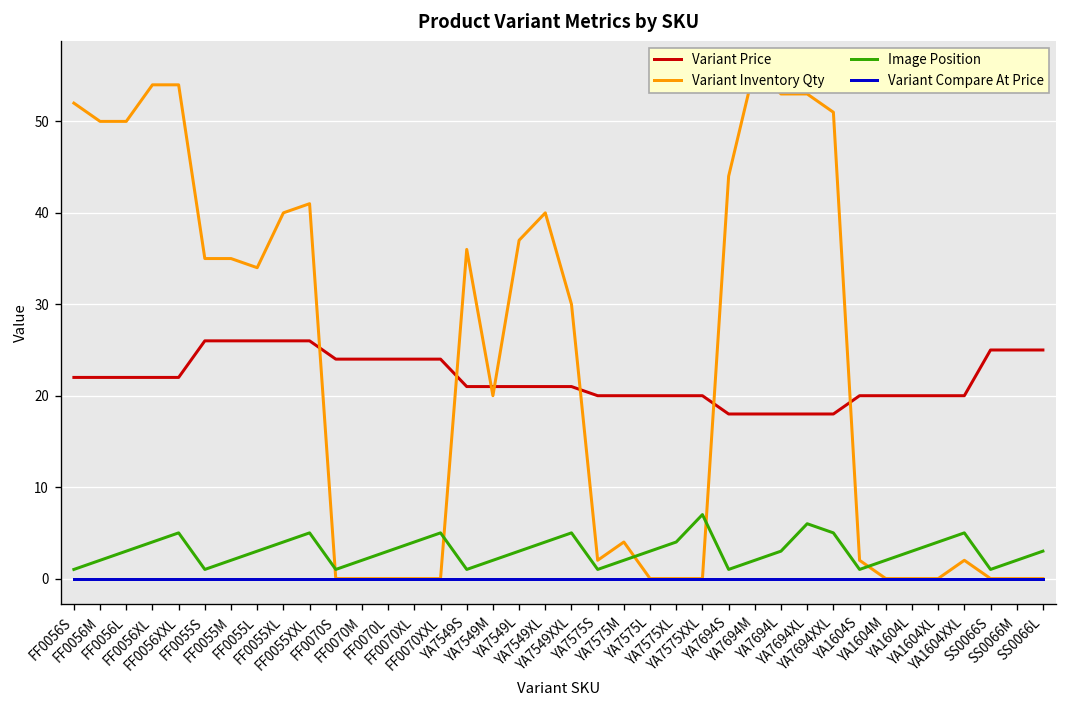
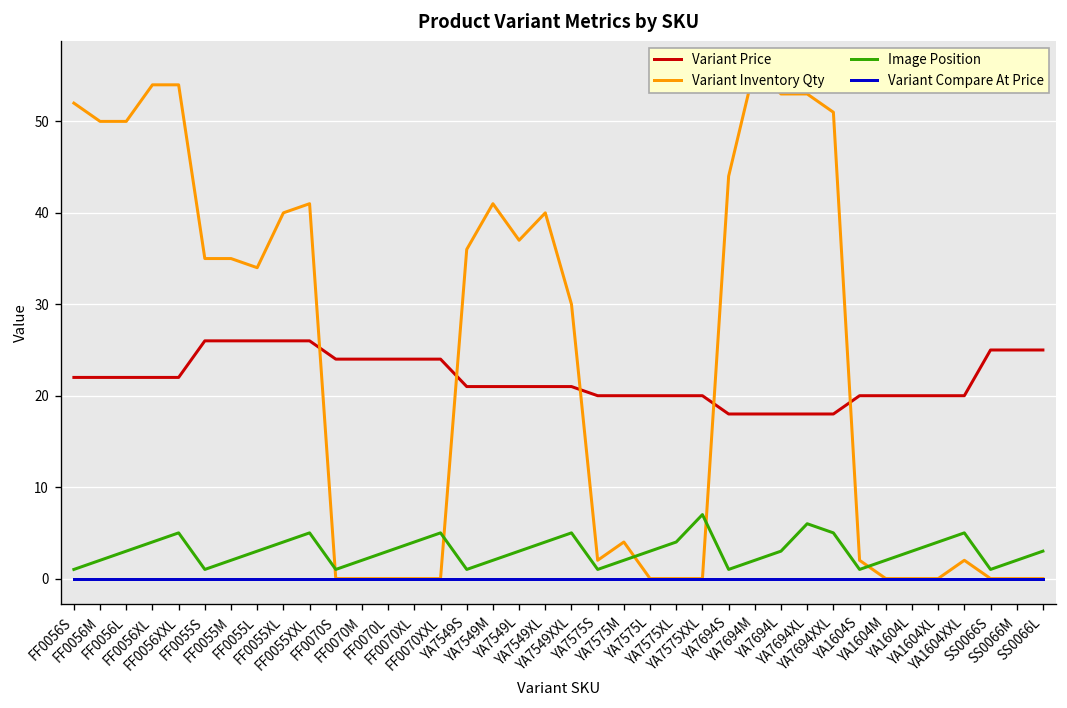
  {
    "Variant Price": {
      "FF0056S": 22,
      "FF0056M": 22,
      "FF0056L": 22,
      "FF0056XL": 22,
      "FF0056XXL": 22,
      "FF0055S": 26,
      "FF0055M": 26,
      "FF0055L": 26,
      "FF0055XL": 26,
      "FF0055XXL": 26,
      "FF0070S": 24,
      "FF0070M": 24,
      "FF0070L": 24,
      "FF0070XL": 24,
      "FF0070XXL": 24,
      "YA7549S": 21,
      "YA7549M": 21,
      "YA7549L": 21,
      "YA7549XL": 21,
      "YA7549XXL": 21,
      "YA7575S": 20,
      "YA7575M": 20,
      "YA7575L": 20,
      "YA7575XL": 20,
      "YA7575XXL": 20,
      "YA7694S": 18,
      "YA7694M": 18,
      "YA7694L": 18,
      "YA7694XL": 18,
      "YA7694XXL": 18,
      "YA1604S": 20,
      "YA1604M": 20,
      "YA1604L": 20,
      "YA1604XL": 20,
      "YA1604XXL": 20,
      "SS0066S": 25,
      "SS0066M": 25,
      "SS0066L": 25
    },
    "Variant Inventory Qty": {
      "FF0056S": 52,
      "FF0056M": 50,
      "FF0056L": 50,
      "FF0056XL": 54,
      "FF0056XXL": 54,
      "FF0055S": 35,
      "FF0055M": 35,
      "FF0055L": 34,
      "FF0055XL": 40,
      "FF0055XXL": 41,
      "YA7549S": 36,
-     "YA7549M": 20,
+     "YA7549M": 41,
      "YA7549L": 37,
      "YA7549XL": 40,
      "YA7549XXL": 30,
      "YA7575S": 2,
      "YA7575M": 4,
      "YA7694S": 44,
      "YA7694L": 53,
      "YA7694XL": 53,
      "YA7694XXL": 51,
      "YA1604S": 2,
      "YA1604XXL": 2
    },
    "Image Position": {
      "FF0056S": 1,
      "FF0056M": 2,
      "FF0056L": 3,
      "FF0056XL": 4,
      "FF0056XXL": 5,
      "FF0055S": 1,
      "FF0055M": 2,
      "FF0055L": 3,
      "FF0055XL": 4,
      "FF0055XXL": 5,
      "FF0070S": 1,
      "FF0070M": 2,
      "FF0070L": 3,
      "FF0070XL": 4,
      "FF0070XXL": 5,
      "YA7549S": 1,
      "YA7549M": 2,
      "YA7549L": 3,
      "YA7549XL": 4,
      "YA7549XXL": 5,
      "YA7575S": 1,
      "YA7575M": 2,
      "YA7575L": 3,
      "YA7575XL": 4,
      "YA7575XXL": 7,
      "YA7694S": 1,
      "YA7694M": 2,
      "YA7694L": 3,
      "YA7694XL": 6,
      "YA7694XXL": 5,
      "YA1604S": 1,
      "YA1604M": 2,
      "YA1604L": 3,
      "YA1604XL": 4,
      "YA1604XXL": 5,
      "SS0066S": 1,
      "SS0066M": 2,
      "SS0066L": 3
    },
    "Variant Compare At Price": {
      "FF0056S": 0,
      "FF0056M": 0,
      "FF0056L": 0,
      "FF0056XL": 0,
      "FF0056XXL": 0,
      "FF0055S": 0,
      "FF0055M": 0,
      "FF0055L": 0,
      "FF0055XL": 0,
      "FF0055XXL": 0,
      "YA7549S": 0,
      "YA7549M": 0,
      "YA7549L": 0,
      "YA7549XL": 0,
      "YA7549XXL": 0,
      "YA7575S": 0,
      "YA7575M": 0,
      "YA7694S": 0,
      "YA7694M": 0,
      "YA7694L": 0,
      "YA7694XL": 0,
      "YA7694XXL": 0,
      "YA1604S": 0,
      "YA1604XXL": 0
    }
  }
